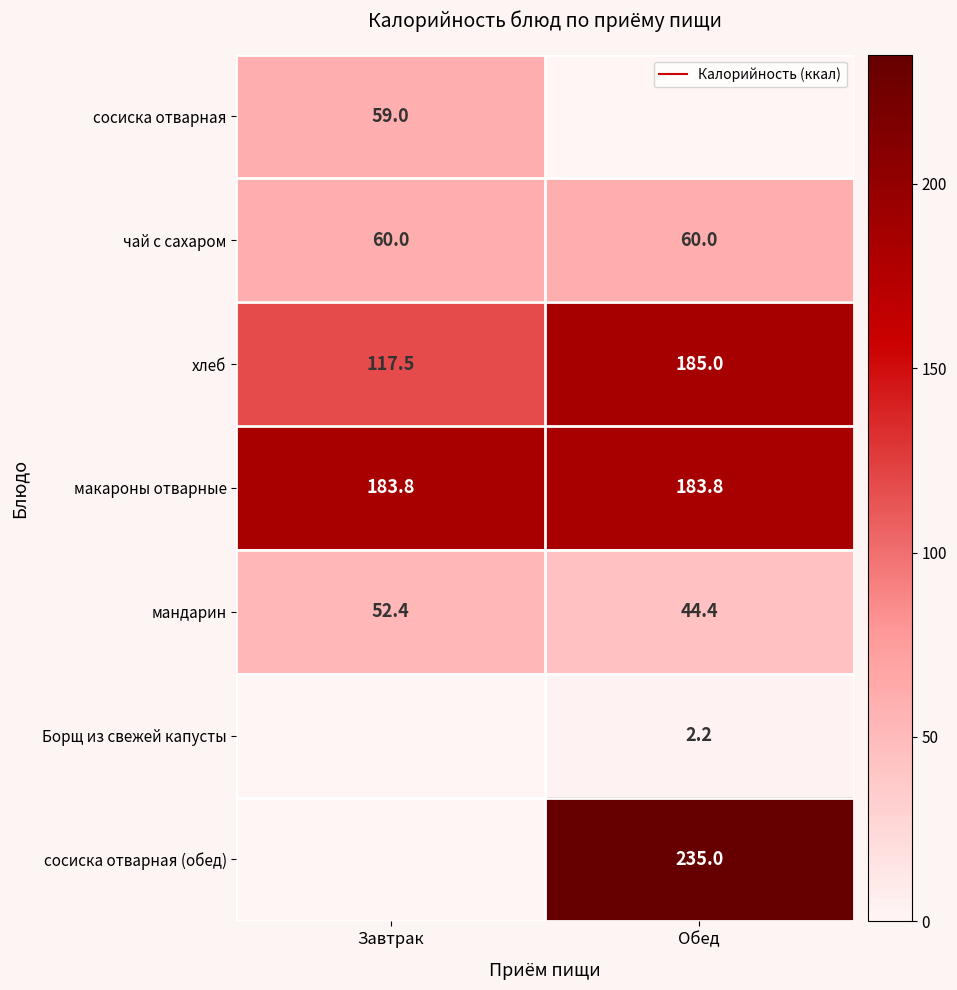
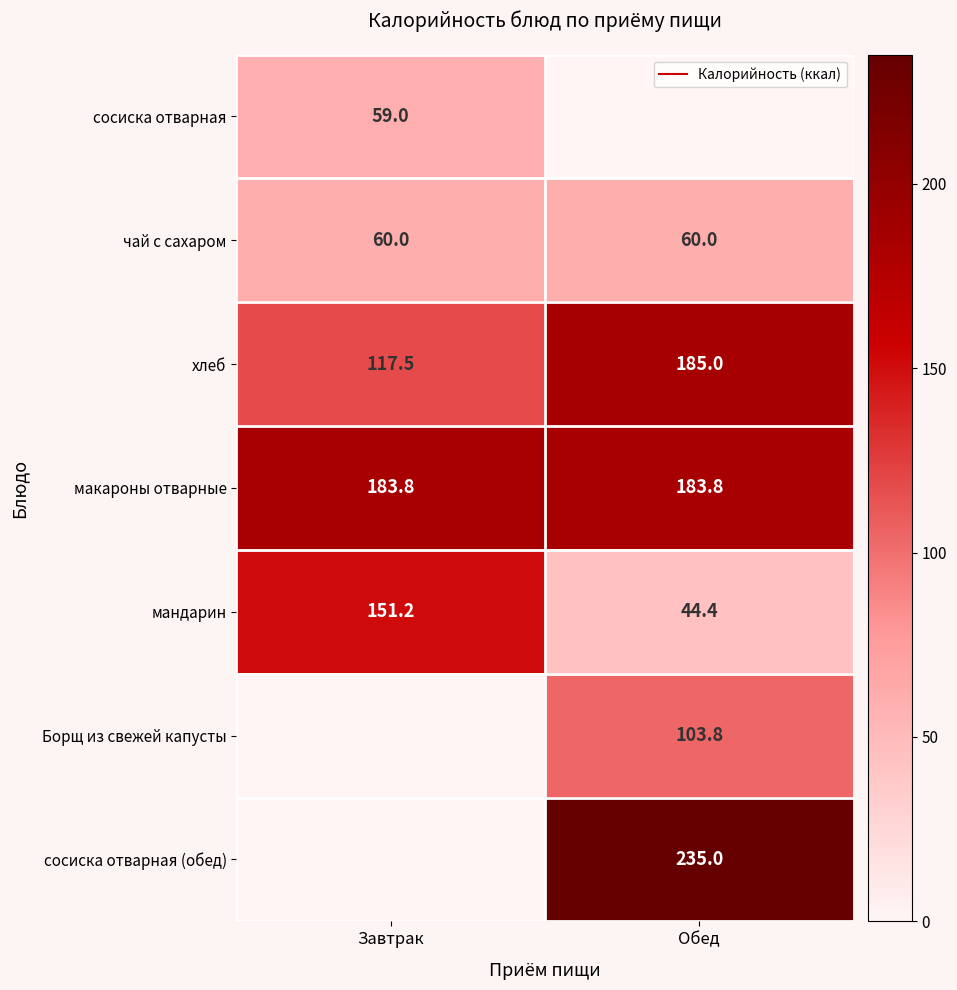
  {
    "сосиска отварная": {
      "Завтрак": 59.0
    },
    "чай с сахаром": {
      "Завтрак": 60.0,
      "Обед": 60.0
    },
    "хлеб": {
      "Завтрак": 117.5,
      "Обед": 185.0
    },
    "макароны отварные": {
      "Завтрак": 183.8,
      "Обед": 183.8
    },
    "мандарин": {
-     "Завтрак": 52.4,
+     "Завтрак": 151.2,
      "Обед": 44.4
    },
    "Борщ из свежей капусты": {
-     "Обед": 2.2
+     "Обед": 103.8
    },
    "сосиска отварная (обед)": {
      "Обед": 235.0
    }
  }
